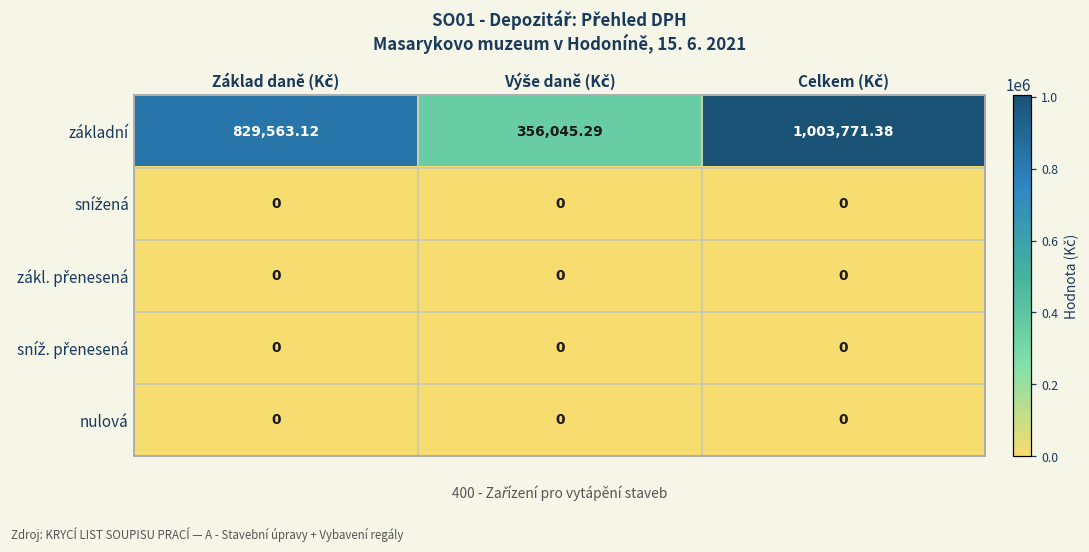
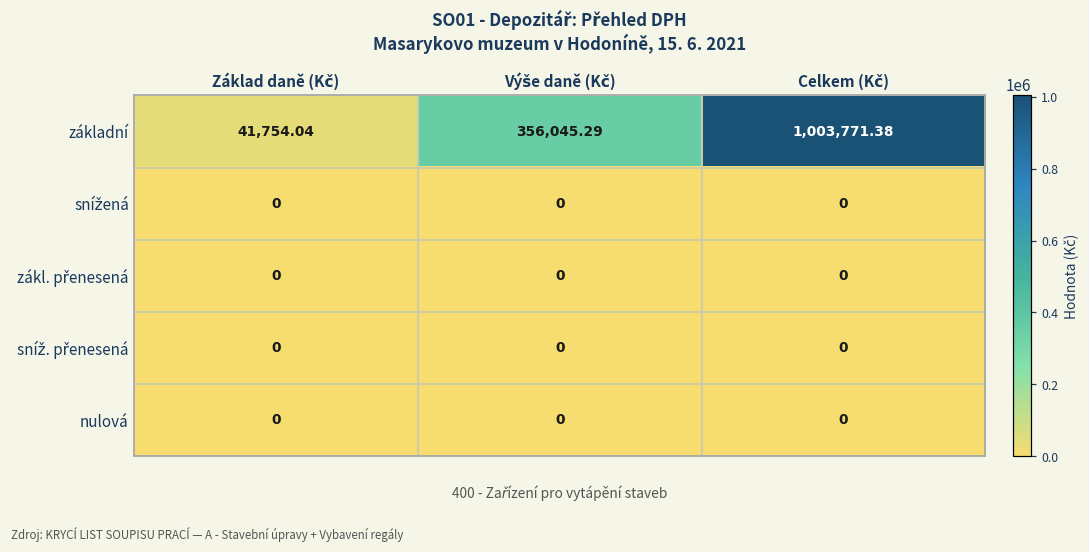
  {
    "základní": {
-     "Základ daně (Kč)": "829,563.12",
+     "Základ daně (Kč)": "41,754.04",
      "Výše daně (Kč)": "356,045.29",
      "Celkem (Kč)": "1,003,771.38"
    },
    "snížená": {
      "Základ daně (Kč)": "0",
      "Výše daně (Kč)": "0",
      "Celkem (Kč)": "0"
    },
    "zákl. přenesená": {
      "Základ daně (Kč)": "0",
      "Výše daně (Kč)": "0",
      "Celkem (Kč)": "0"
    },
    "sníž. přenesená": {
      "Základ daně (Kč)": "0",
      "Výše daně (Kč)": "0",
      "Celkem (Kč)": "0"
    },
    "nulová": {
      "Základ daně (Kč)": "0",
      "Výše daně (Kč)": "0",
      "Celkem (Kč)": "0"
    }
  }
